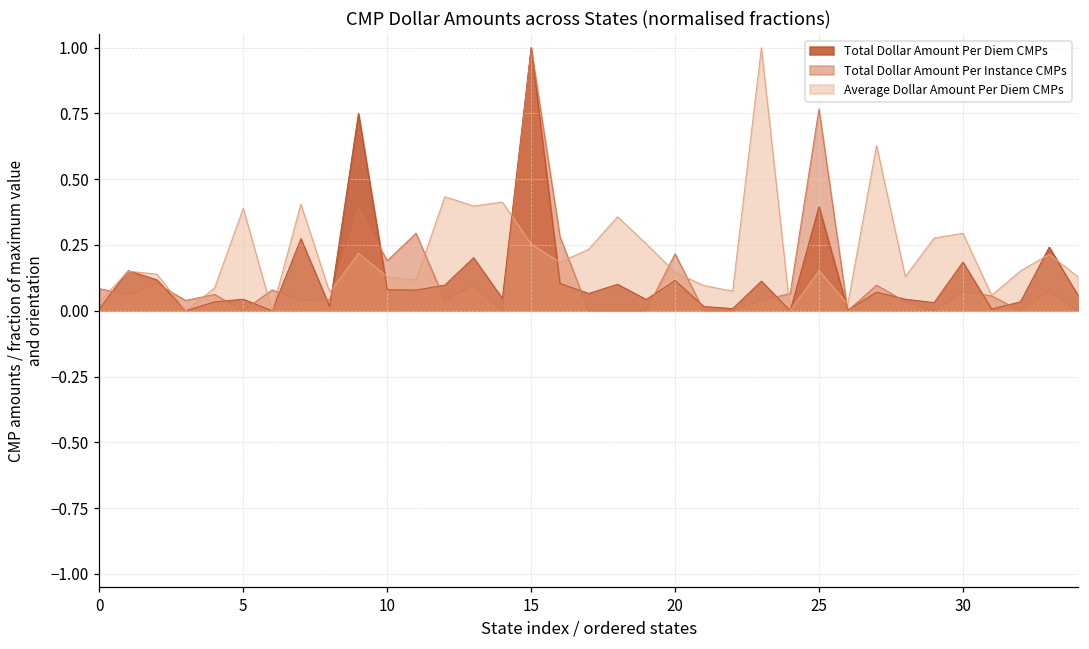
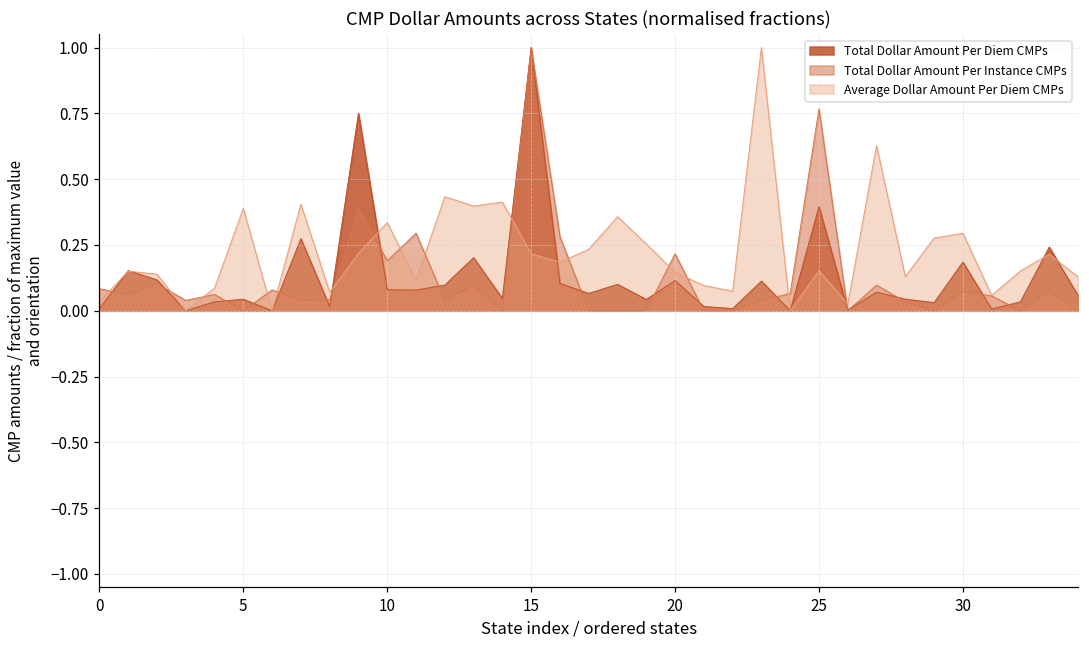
  {
    "Average Dollar Amount Per Diem CMPs": {
      "0": 0.03,
      "5": 0.39,
-     "10": 0.13,
-     "15": 0.25,
+     "10": 0.34,
+     "15": 0.22,
      "20": 0.15,
      "25": 0.15,
      "30": 0.29
    }
  }
